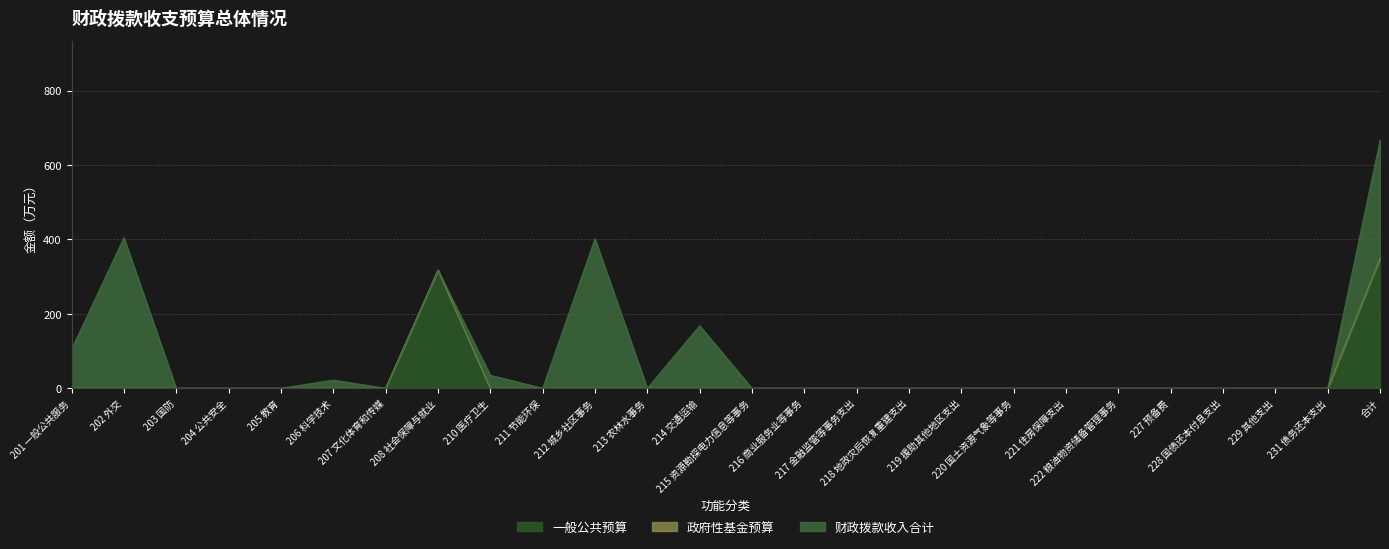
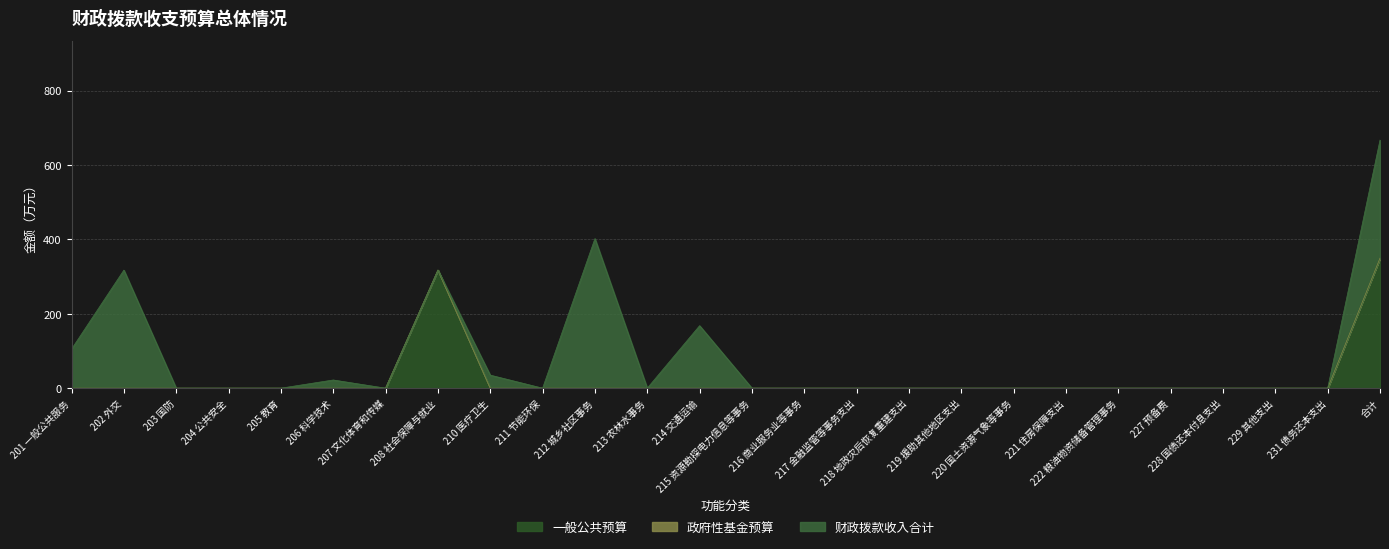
  {
    "政府性基金预算": {
      "201 一般公共服务": 0,
      "202 外交": 0,
      "206 科学技术": 0,
      "210 医疗卫生": 0,
      "212 城乡社区事务": 0,
      "214 交通运输": 0,
      "合计": 350
    },
    "财政拨款收入合计": {
      "201 一般公共服务": 110,
-     "202 外交": 410,
+     "202 外交": 320,
      "206 科学技术": 20,
      "210 医疗卫生": 40,
      "212 城乡社区事务": 400,
      "214 交通运输": 170,
      "合计": 320
    }
  }
